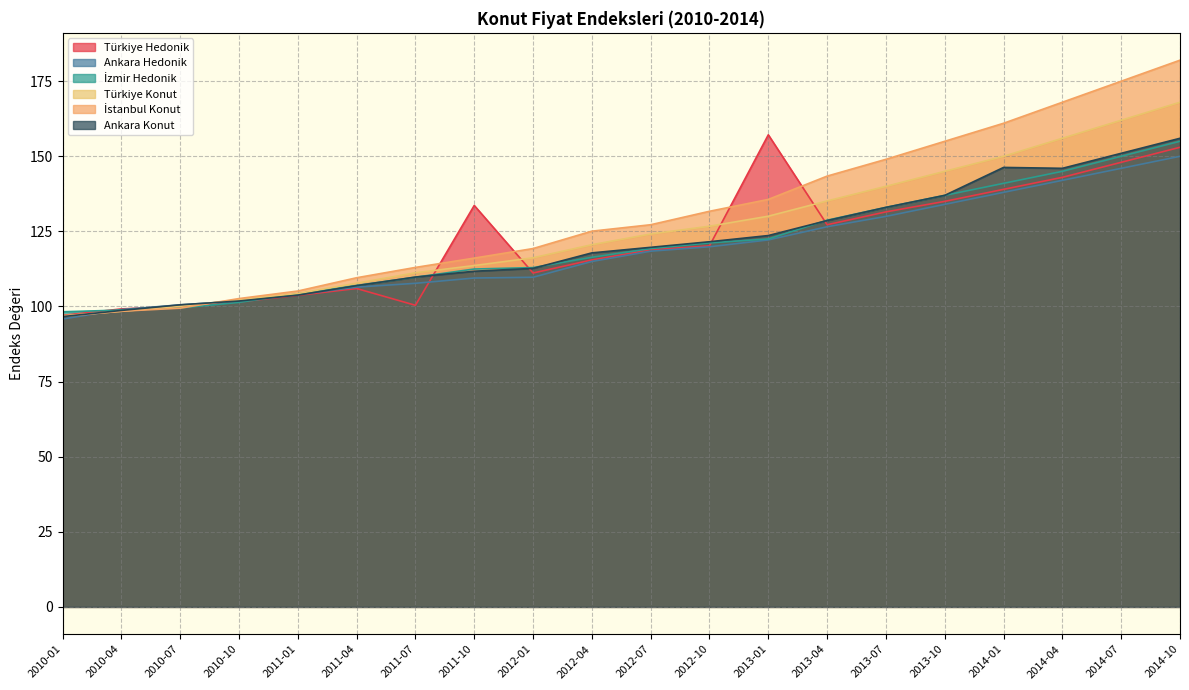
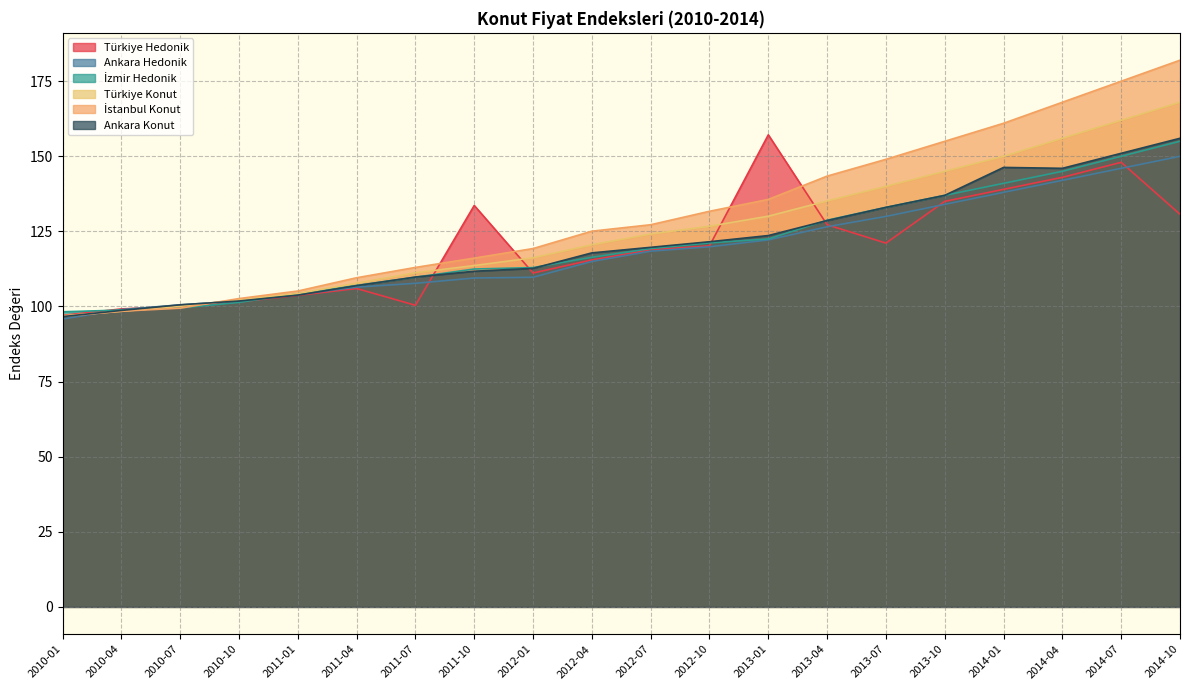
  {
    "Türkiye Hedonik": {
      "2011-07": 100,
      "2011-10": 134,
      "2012-01": 111,
      "2013-01": 157,
-     "2013-07": 132,
+     "2013-07": 121,
      "2013-10": 135,
      "2014-01": 139,
      "2014-04": 143,
      "2014-07": 148,
-     "2014-10": 153
+     "2014-10": 131
    },
    "Ankara Konut": {
      "2012-04": 118,
      "2013-01": 124,
      "2014-01": 146,
      "2014-04": 146,
      "2014-07": 151,
      "2014-10": 156
    }
  }
